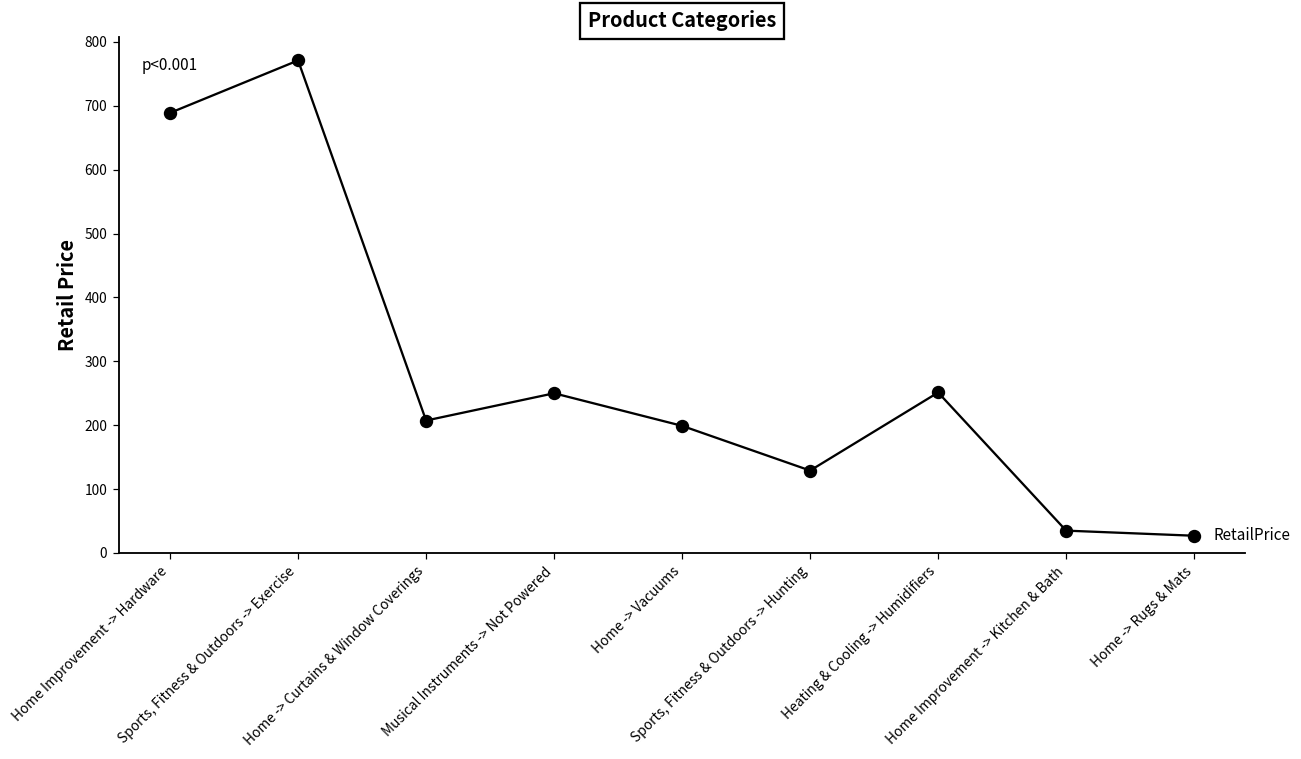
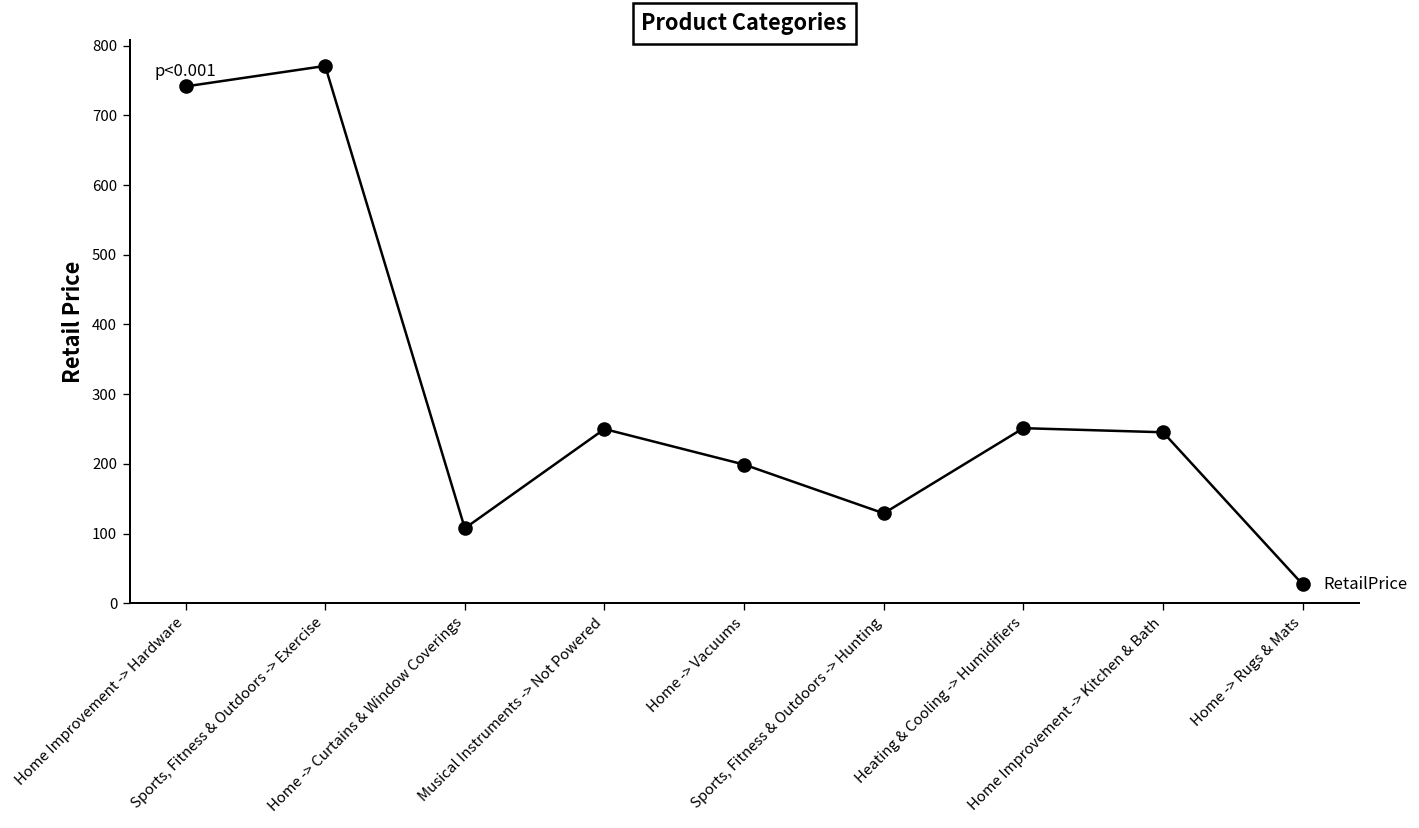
  {
-   "Home Improvement -> Hardware": 690,
+   "Home Improvement -> Hardware": 740,
    "Sports, Fitness & Outdoors -> Exercise": 770,
-   "Home -> Curtains & Window Coverings": 210,
+   "Home -> Curtains & Window Coverings": 110,
    "Musical Instruments -> Not Powered": 250,
    "Home -> Vacuums": 200,
    "Sports, Fitness & Outdoors -> Hunting": 130,
    "Heating & Cooling -> Humidifiers": 250,
-   "Home Improvement -> Kitchen & Bath": 30,
+   "Home Improvement -> Kitchen & Bath": 250,
    "Home -> Rugs & Mats": 30
  }
